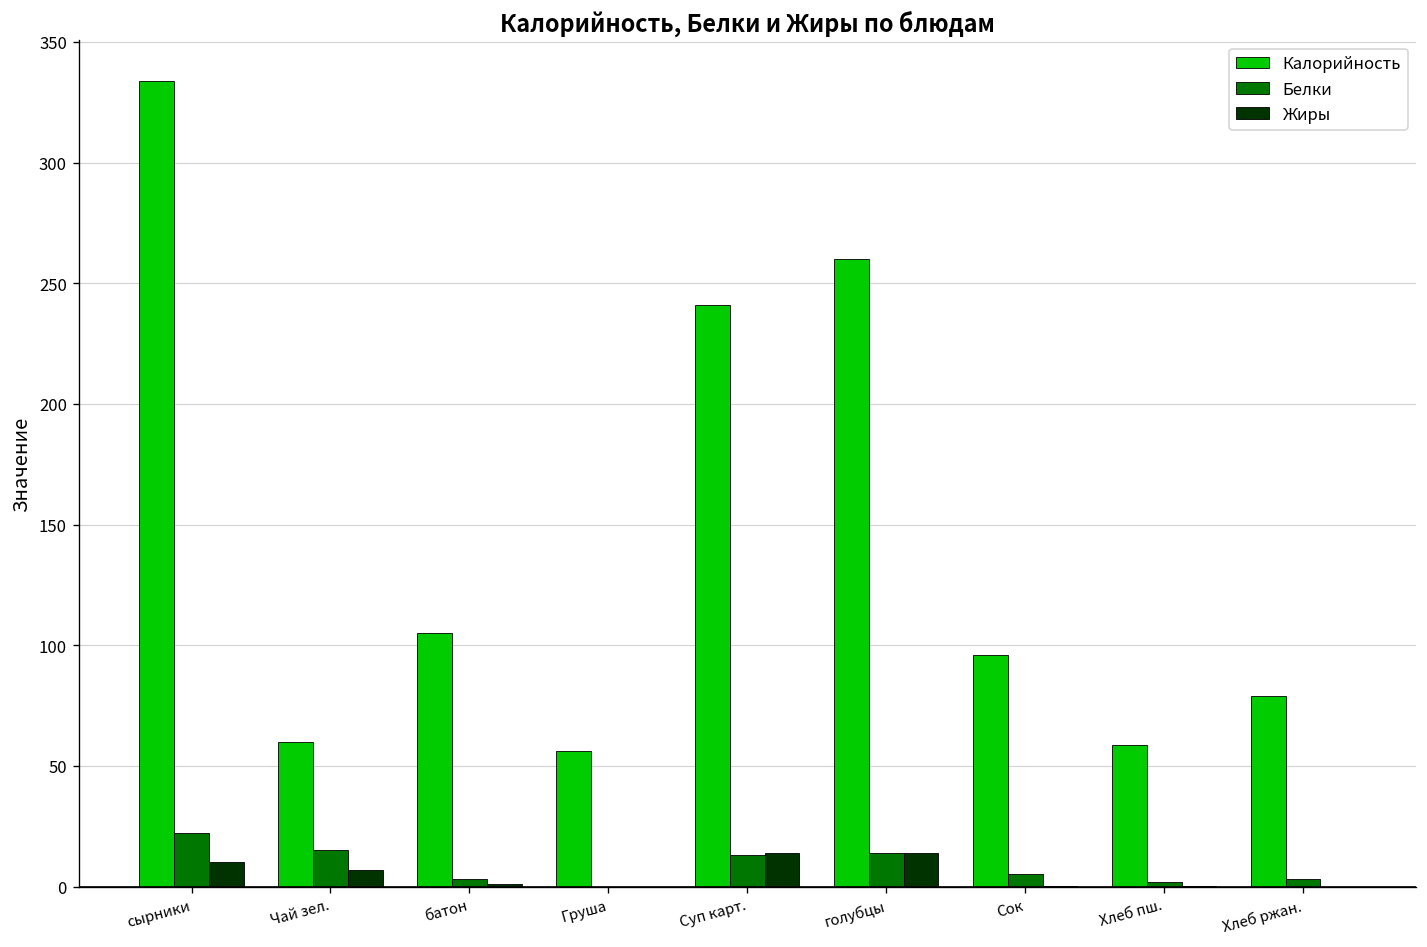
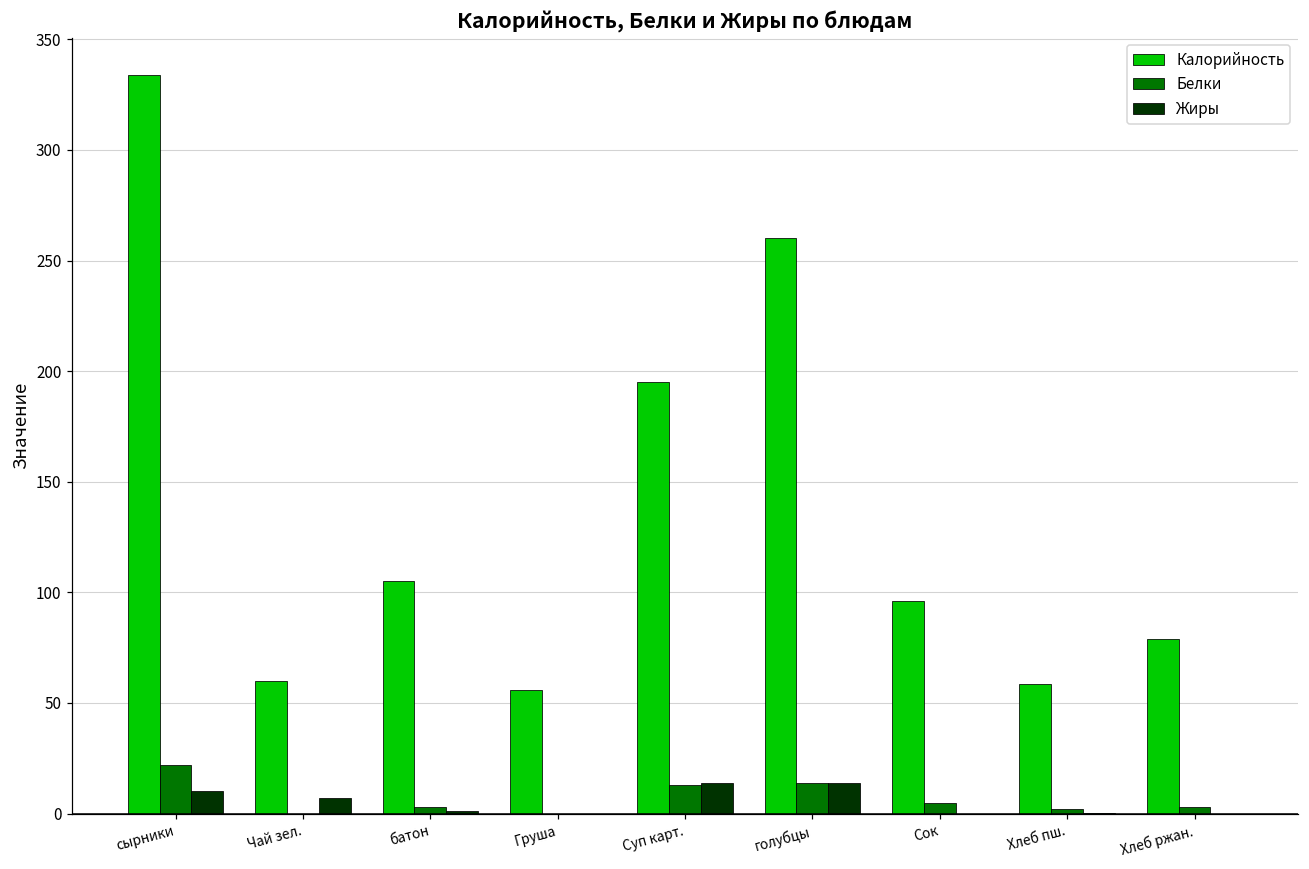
  {
    "Калорийность": {
      "сырники": 334,
      "Чай зел.": 60,
      "батон": 105,
      "Груша": 56,
-     "Суп карт.": 241,
+     "Суп карт.": 195,
      "голубцы": 260,
      "Сок": 96,
      "Хлеб пш.": 59,
      "Хлеб ржан.": 79
    },
    "Белки": {
      "сырники": 22,
-     "Чай зел.": 15,
+     "Чай зел.": 0,
      "батон": 3,
      "Груша": 0,
      "Суп карт.": 13,
      "голубцы": 14,
      "Сок": 5,
      "Хлеб пш.": 2,
      "Хлеб ржан.": 3
    },
    "Жиры": {
      "сырники": 10,
      "Чай зел.": 7,
      "Груша": 0,
      "Суп карт.": 14,
      "голубцы": 14,
      "Хлеб ржан.": 0
    }
  }
